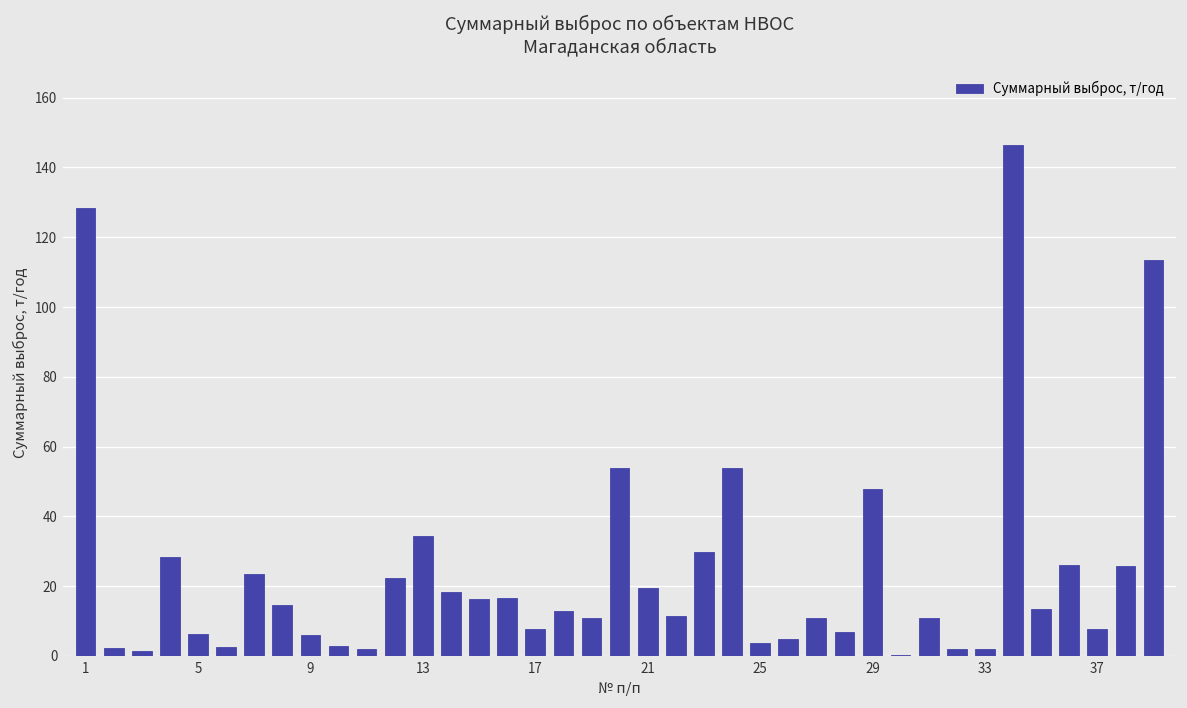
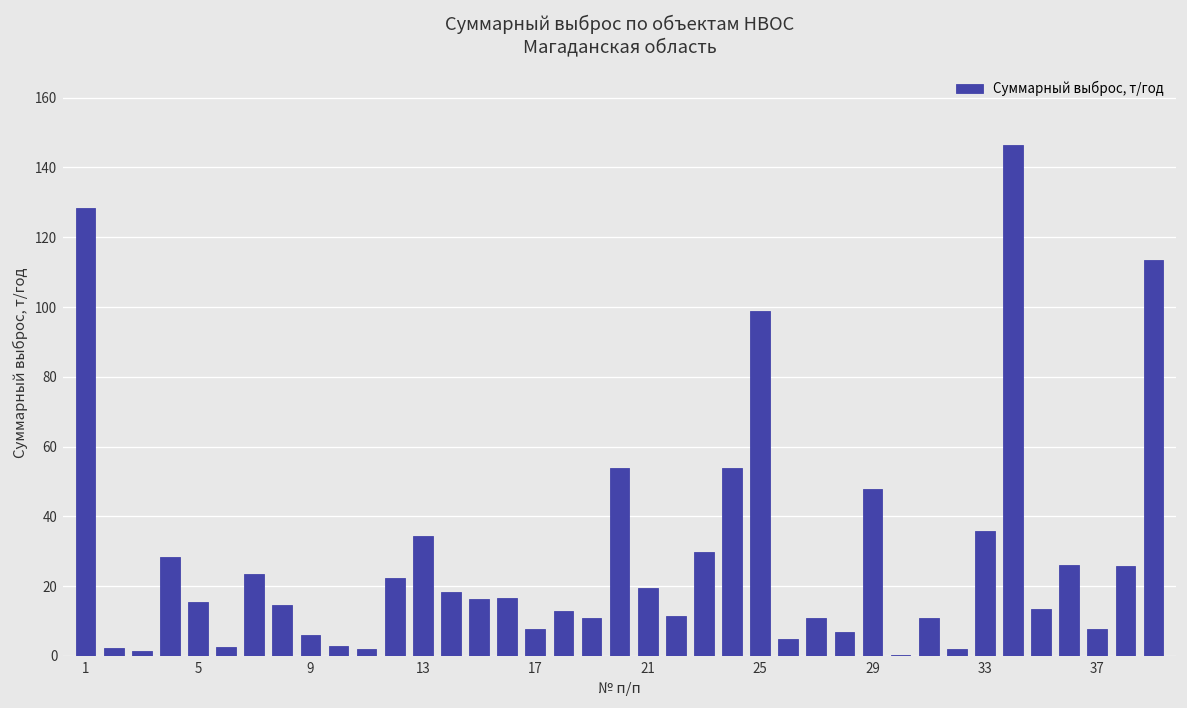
  {
    "1": 128,
-   "5": 6,
+   "5": 15,
    "9": 6,
    "13": 34,
    "17": 8,
    "21": 19,
-   "25": 4,
+   "25": 99,
    "29": 48,
-   "33": 2,
+   "33": 36,
    "37": 8
  }
